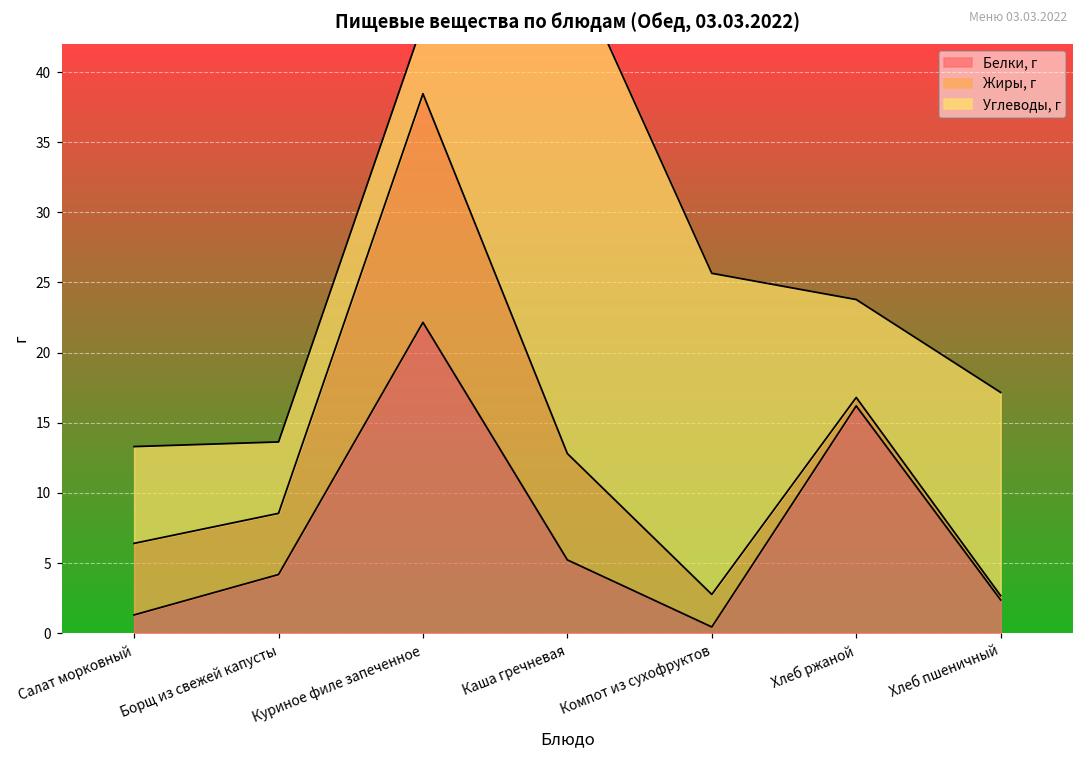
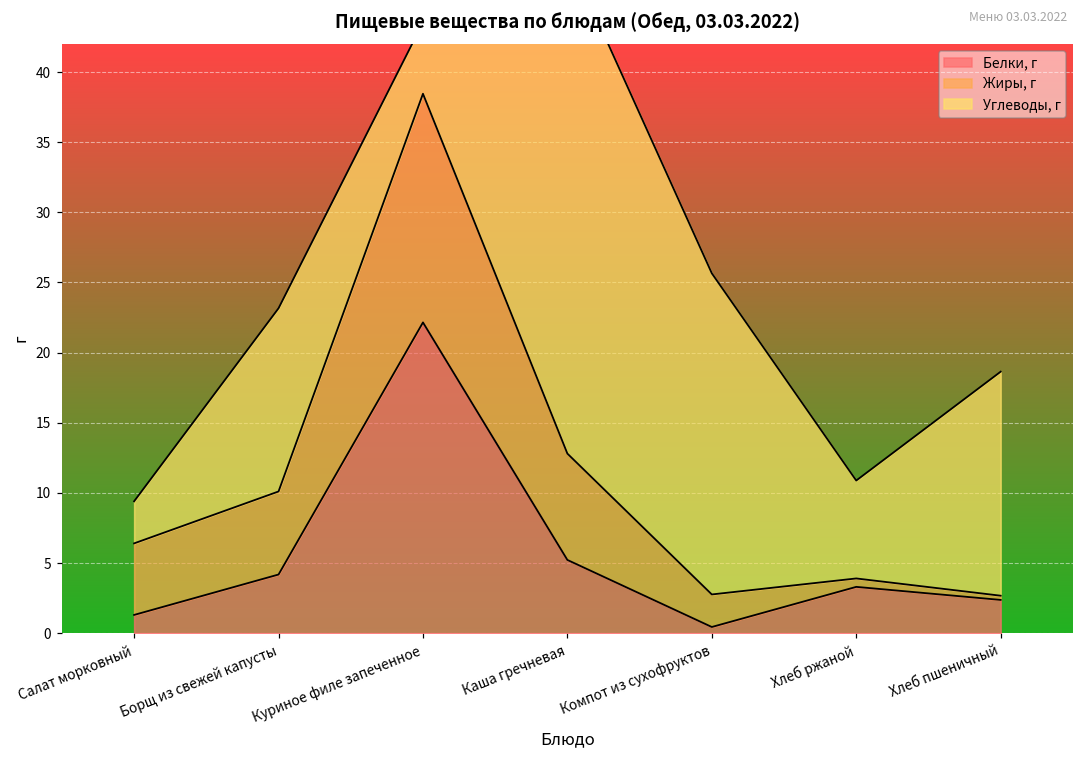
  {
    "Белки, г": {
      "Салат морковный": 1.3,
      "Борщ из свежей капусты": 4.2,
      "Куриное филе запеченное": 22.2,
      "Каша гречневая": 5.2,
      "Компот из сухофруктов": 0.4,
-     "Хлеб ржаной": 16.2,
+     "Хлеб ржаной": 3.3,
      "Хлеб пшеничный": 2.4
    },
    "Жиры, г": {
      "Салат морковный": 5.1,
-     "Борщ из свежей капусты": 4.4,
+     "Борщ из свежей капусты": 5.9,
      "Куриное филе запеченное": 16.3,
      "Каша гречневая": 7.6,
      "Компот из сухофруктов": 2.3,
      "Хлеб ржаной": 0.6,
      "Хлеб пшеничный": 0.3
    },
    "Углеводы, г": {
-     "Салат морковный": 6.9,
-     "Борщ из свежей капусты": 5.1,
+     "Салат морковный": 3.0,
+     "Борщ из свежей капусты": 13.1,
      "Компот из сухофруктов": 22.9,
      "Хлеб ржаной": 7.0,
-     "Хлеб пшеничный": 14.5
+     "Хлеб пшеничный": 16.0
    }
  }
